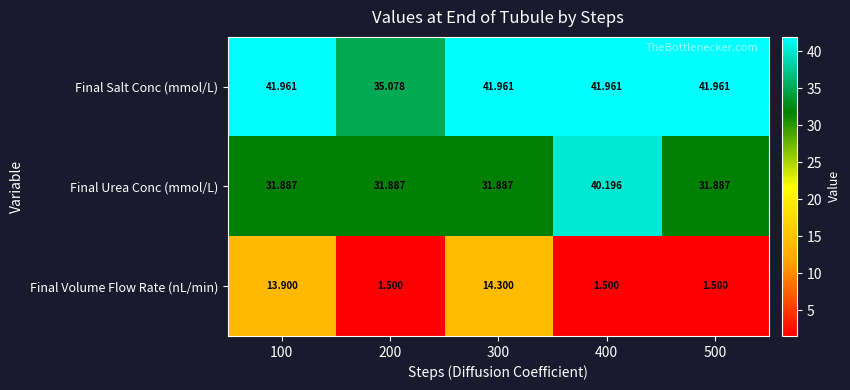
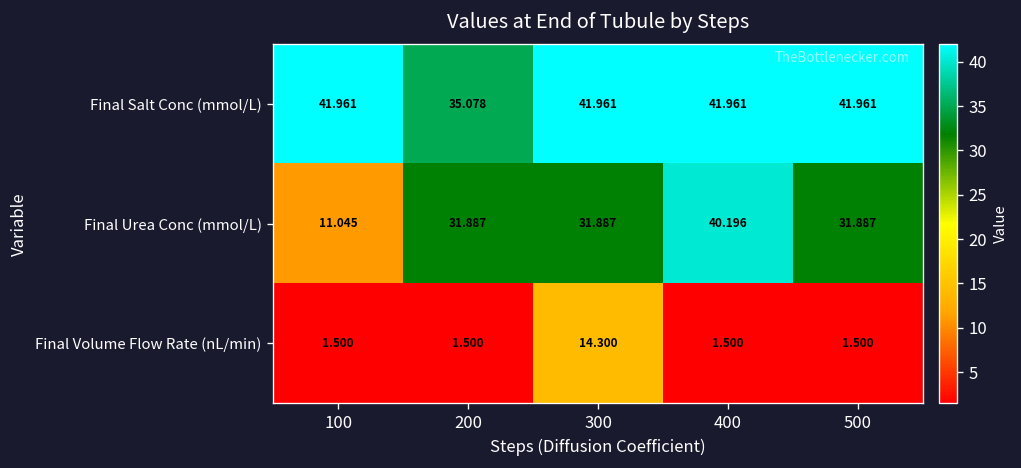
  {
    "Final Salt Conc (mmol/L)": {
      "100": 41.961,
      "200": 35.078,
      "300": 41.961,
      "400": 41.961
    },
    "Final Urea Conc (mmol/L)": {
-     "100": 31.887,
+     "100": 11.045,
      "200": 31.887,
      "300": 31.887,
      "400": 40.196,
      "500": 31.887
    },
    "Final Volume Flow Rate (nL/min)": {
-     "100": 13.900,
+     "100": 1.500,
      "200": 1.500,
      "300": 14.300,
      "400": 1.500,
      "500": 1.500
    }
  }
